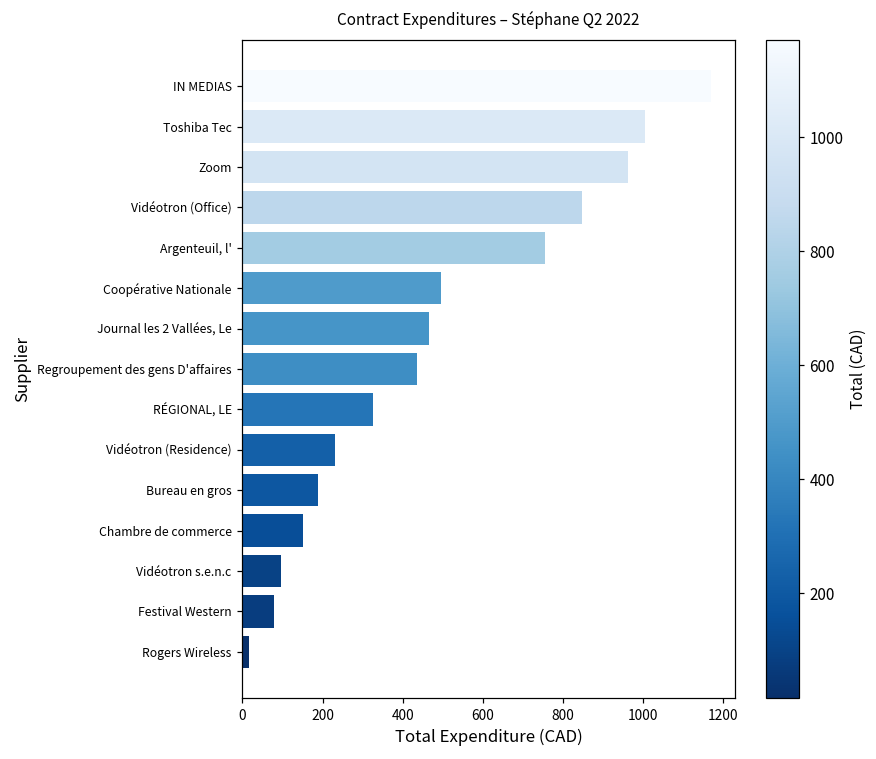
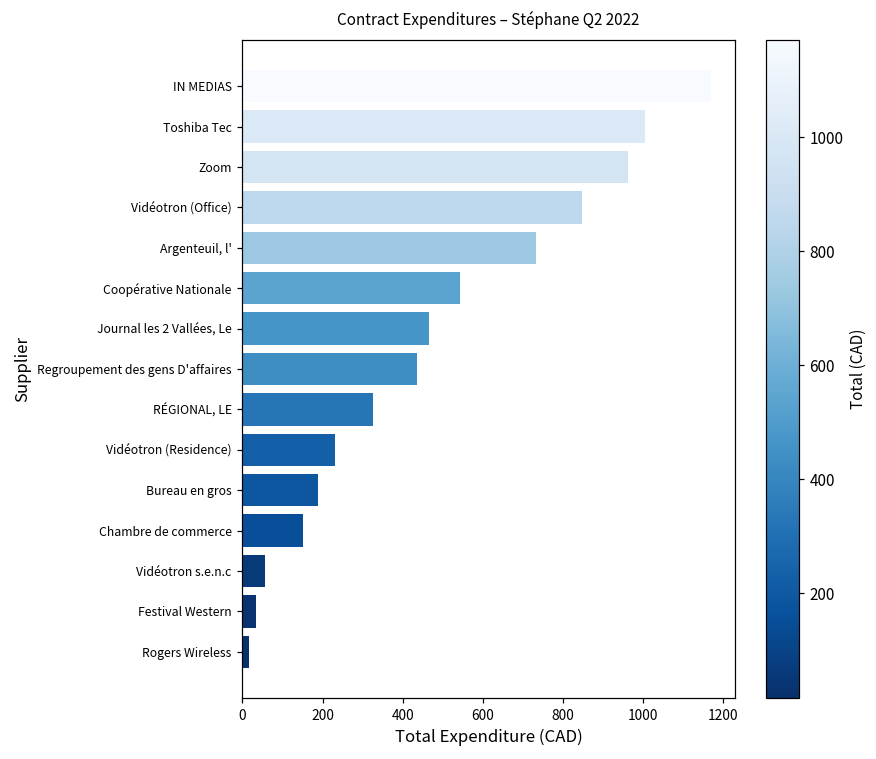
  {
    "IN MEDIAS": 1170,
    "Toshiba Tec": 1000,
    "Zoom": 960,
    "Vidéotron (Office)": 850,
-   "Argenteuil, l'": 750,
-   "Coopérative Nationale": 500,
+   "Argenteuil, l'": 730,
+   "Coopérative Nationale": 540,
    "Journal les 2 Vallées, Le": 470,
    "Regroupement des gens D'affaires": 430,
    "RÉGIONAL, LE": 330,
    "Vidéotron (Residence)": 230,
    "Bureau en gros": 190,
    "Chambre de commerce": 150,
-   "Vidéotron s.e.n.c": 100,
-   "Festival Western": 80,
+   "Vidéotron s.e.n.c": 60,
+   "Festival Western": 30,
    "Rogers Wireless": 20
  }
